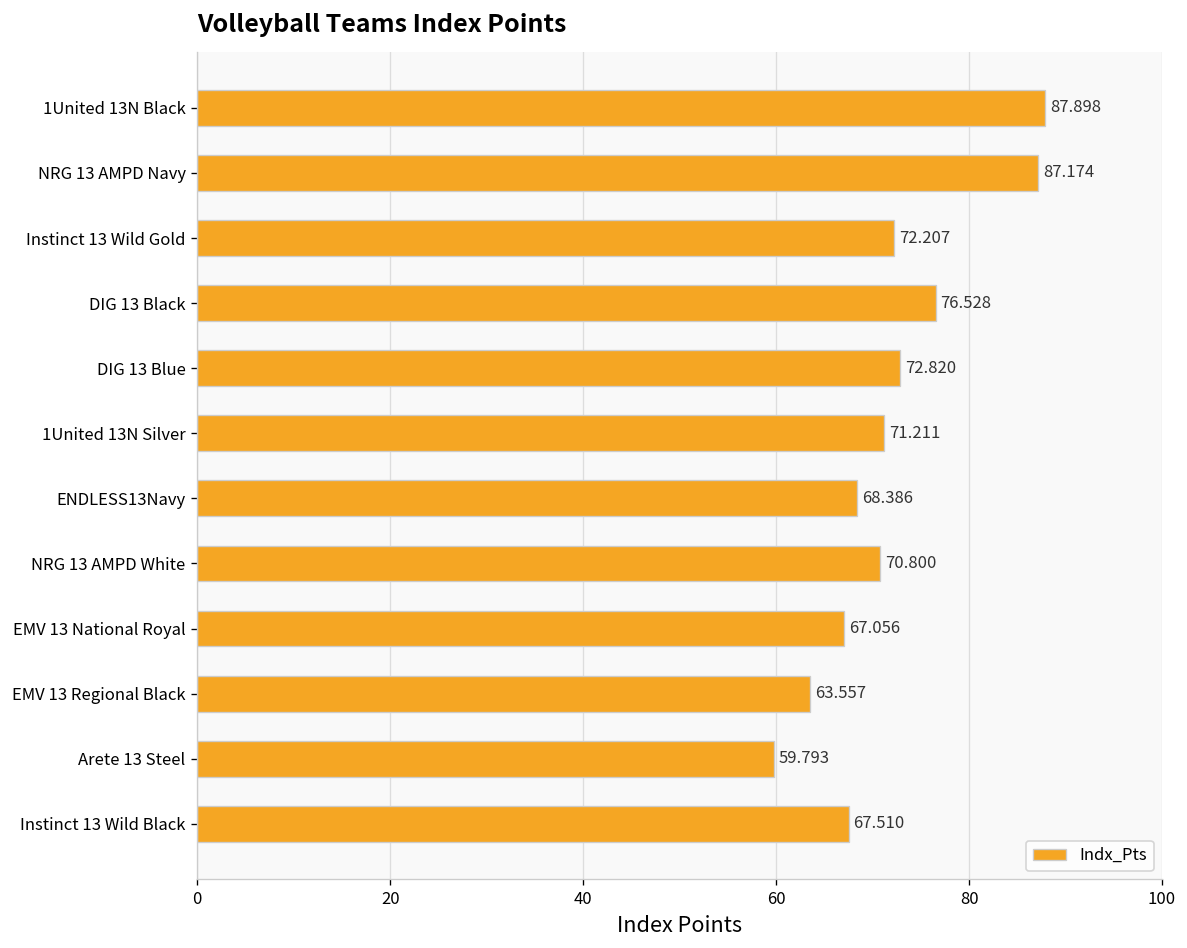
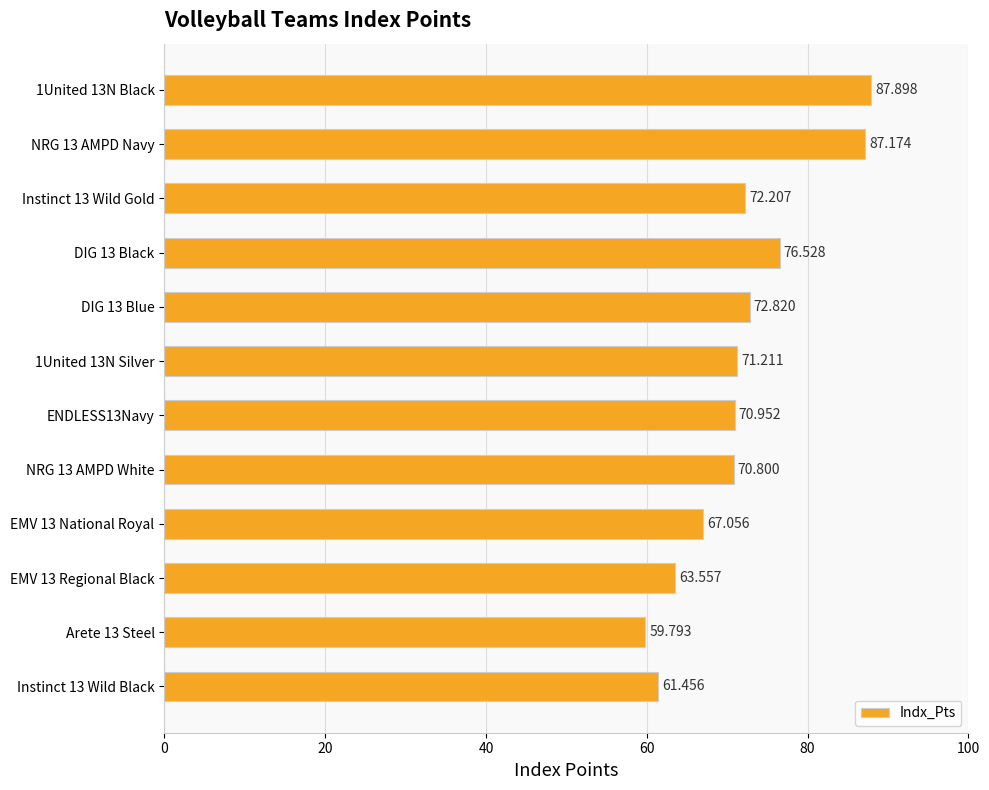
  {
    "1United 13N Black": 87.898,
    "NRG 13 AMPD Navy": 87.174,
    "Instinct 13 Wild Gold": 72.207,
    "DIG 13 Black": 76.528,
    "DIG 13 Blue": 72.820,
    "1United 13N Silver": 71.211,
-   "ENDLESS13Navy": 68.386,
+   "ENDLESS13Navy": 70.952,
    "NRG 13 AMPD White": 70.800,
    "EMV 13 National Royal": 67.056,
    "EMV 13 Regional Black": 63.557,
    "Arete 13 Steel": 59.793,
-   "Instinct 13 Wild Black": 67.510
+   "Instinct 13 Wild Black": 61.456
  }
